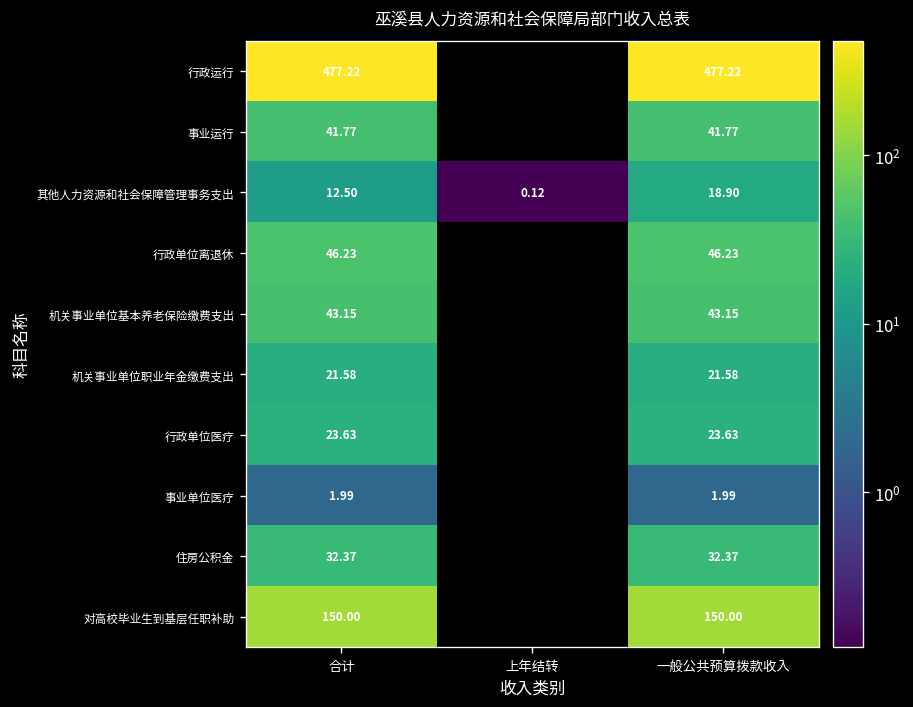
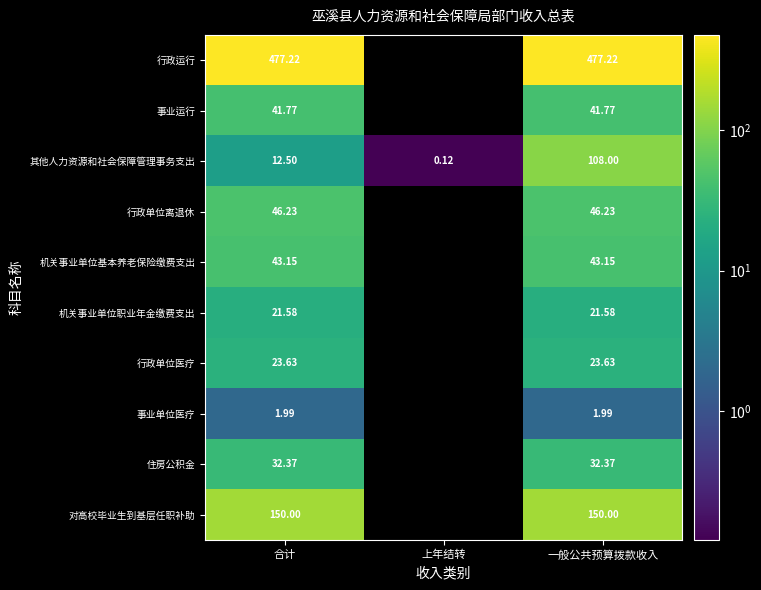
  {
    "行政运行": {
      "合计": 477.22,
      "一般公共预算拨款收入": 477.22
    },
    "事业运行": {
      "合计": 41.77,
      "一般公共预算拨款收入": 41.77
    },
    "其他人力资源和社会保障管理事务支出": {
      "合计": 12.50,
      "上年结转": 0.12,
-     "一般公共预算拨款收入": 18.90
+     "一般公共预算拨款收入": 108.00
    },
    "行政单位离退休": {
      "合计": 46.23,
      "一般公共预算拨款收入": 46.23
    },
    "机关事业单位基本养老保险缴费支出": {
      "合计": 43.15,
      "一般公共预算拨款收入": 43.15
    },
    "机关事业单位职业年金缴费支出": {
      "合计": 21.58,
      "一般公共预算拨款收入": 21.58
    },
    "行政单位医疗": {
      "合计": 23.63,
      "一般公共预算拨款收入": 23.63
    },
    "事业单位医疗": {
      "合计": 1.99,
      "一般公共预算拨款收入": 1.99
    },
    "住房公积金": {
      "合计": 32.37,
      "一般公共预算拨款收入": 32.37
    },
    "对高校毕业生到基层任职补助": {
      "合计": 150.00,
      "一般公共预算拨款收入": 150.00
    }
  }
